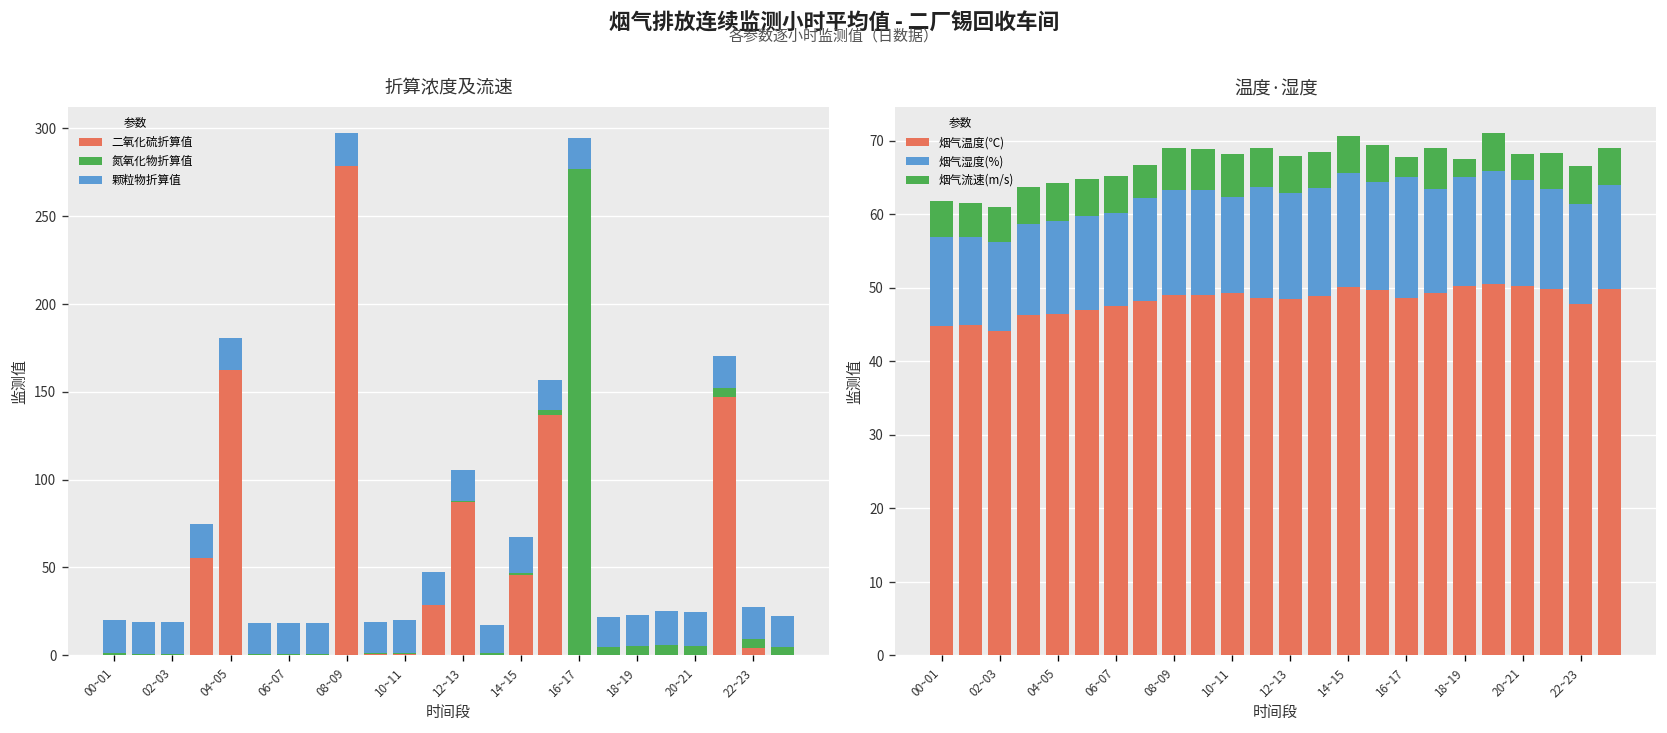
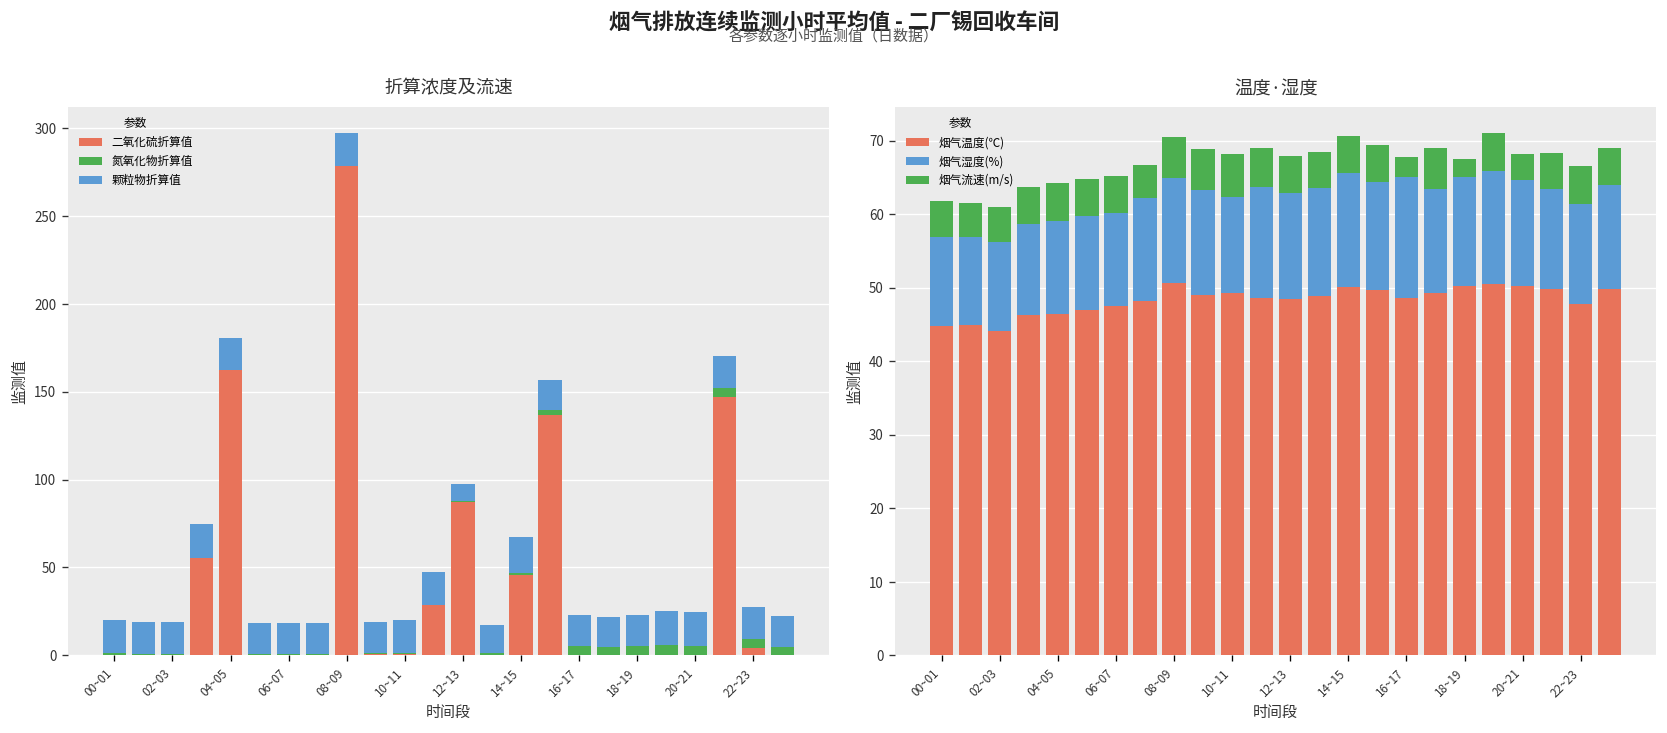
  {
    "折算浓度及流速": {
      "二氧化硫折算值": {
        "00~01": 0,
        "04~05": 162,
        "06~07": 0,
        "08~09": 278,
        "12~13": 87,
        "14~15": 45,
        "16~17": 0,
        "18~19": 0,
        "20~21": 0,
        "22~23": 4
      },
      "氮氧化物折算值": {
-       "16~17": 277,
+       "16~17": 5,
        "18~19": 5,
        "20~21": 6,
        "22~23": 5
      },
      "颗粒物折算值": {
        "00~01": 19,
        "02~03": 19,
        "04~05": 18,
        "06~07": 18,
        "08~09": 19,
        "10~11": 19,
-       "12~13": 17,
+       "12~13": 9,
        "14~15": 21,
        "16~17": 18,
        "18~19": 18,
        "20~21": 19,
        "22~23": 18
      }
    },
    "温度·湿度": {
      "烟气温度(℃)": {
        "00~01": 45,
        "02~03": 44,
        "04~05": 46,
        "06~07": 47,
-       "08~09": 49,
+       "08~09": 51,
        "10~11": 49,
        "12~13": 49,
        "14~15": 50,
        "16~17": 49,
        "18~19": 50,
        "20~21": 50,
        "22~23": 48
      },
      "烟气湿度(%)": {
        "00~01": 12,
        "02~03": 12,
        "04~05": 13,
        "06~07": 13,
        "08~09": 14,
        "10~11": 13,
        "12~13": 14,
        "14~15": 15,
        "16~17": 16,
        "18~19": 15,
        "20~21": 14,
        "22~23": 14
      },
      "烟气流速(m/s)": {
        "00~01": 5,
        "02~03": 5,
        "04~05": 5,
        "06~07": 5,
        "08~09": 6,
        "10~11": 6,
        "12~13": 5,
        "14~15": 5,
        "16~17": 3,
        "18~19": 2,
        "20~21": 4,
        "22~23": 5
      }
    }
  }
